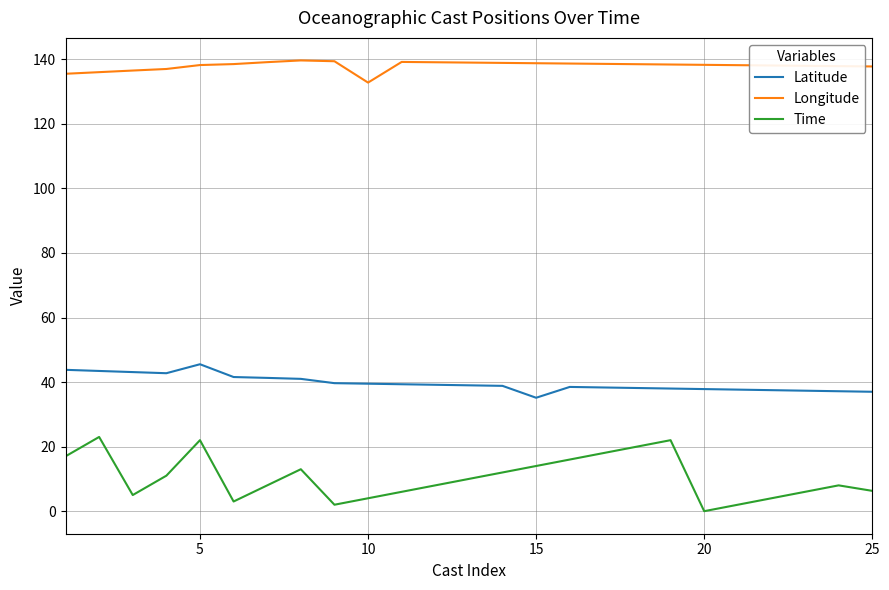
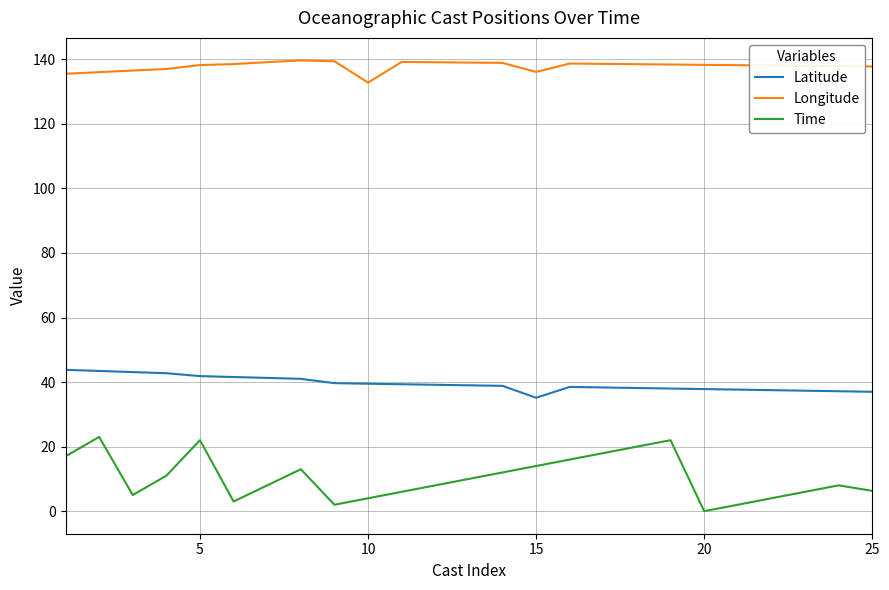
  {
    "Latitude": {
-     "5": 46,
+     "5": 42,
      "10": 40,
      "15": 35,
      "20": 38,
      "25": 37
    },
    "Longitude": {
      "5": 138,
      "10": 133,
-     "15": 139,
+     "15": 136,
      "20": 138,
      "25": 138
    },
    "Time": {
      "5": 22,
      "10": 4,
      "15": 14,
      "20": 0,
      "25": 6
    }
  }
